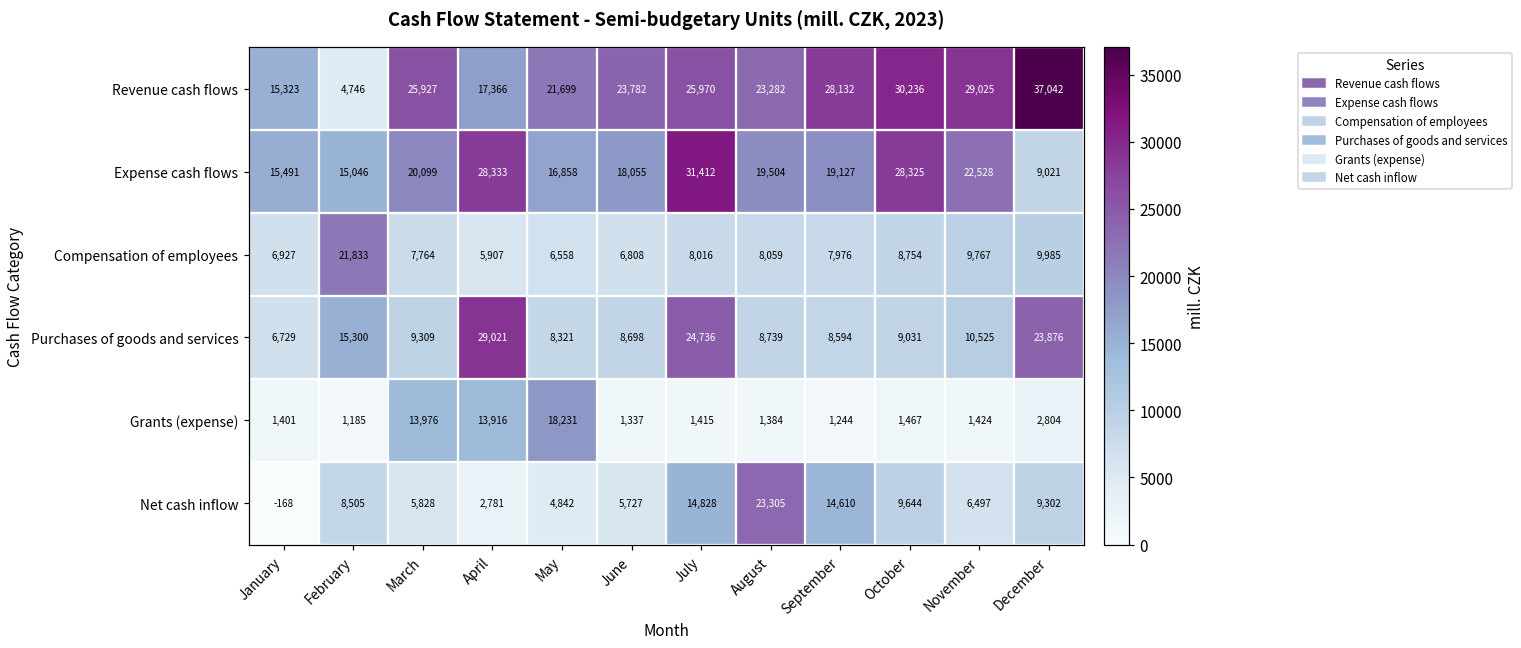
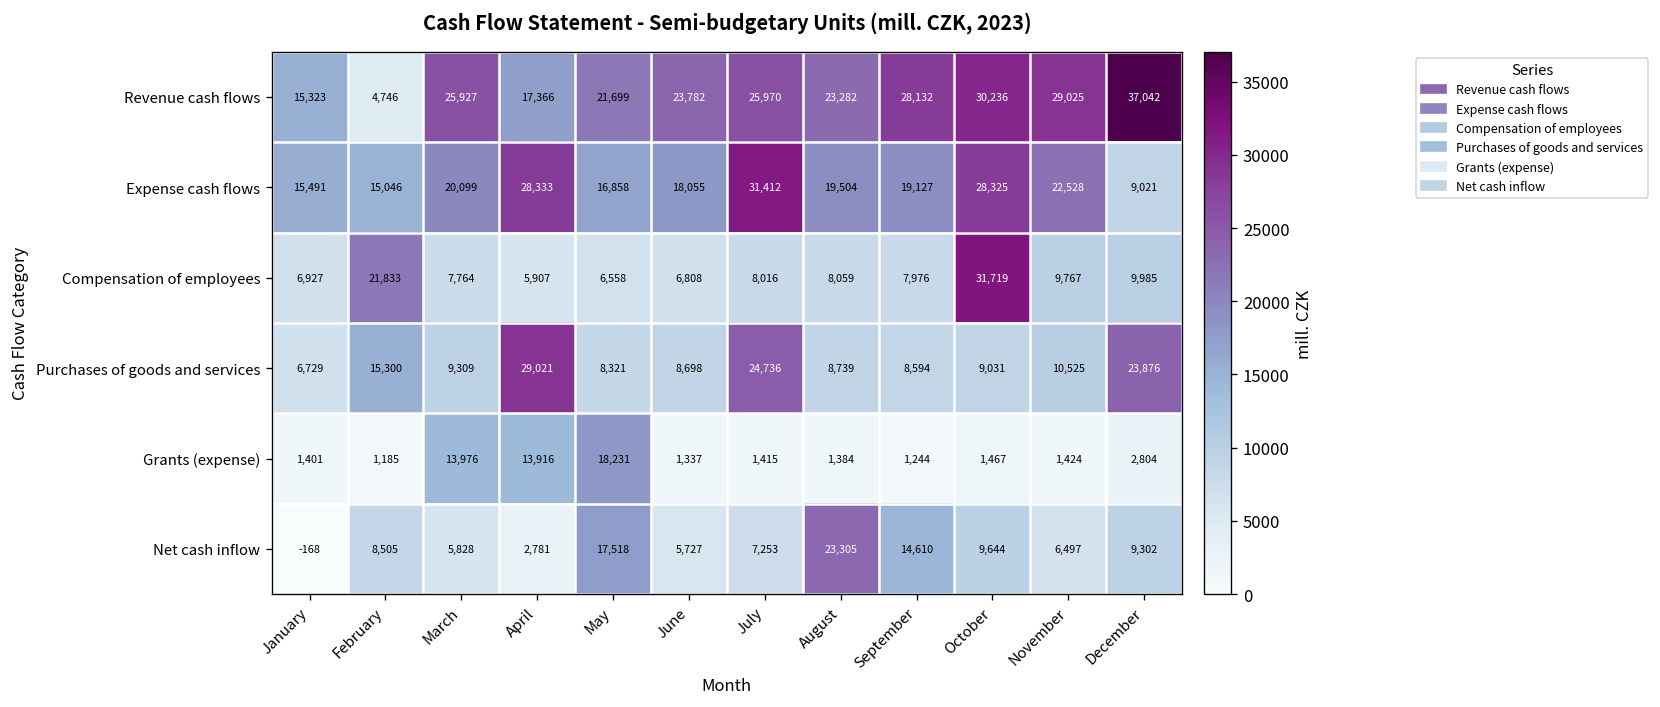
  {
    "Revenue cash flows": {
      "January": "15,323",
      "February": "4,746",
      "March": "25,927",
      "April": "17,366",
      "May": "21,699",
      "June": "23,782",
      "July": "25,970",
      "August": "23,282",
      "September": "28,132",
      "October": "30,236",
      "November": "29,025",
      "December": "37,042"
    },
    "Expense cash flows": {
      "January": "15,491",
      "February": "15,046",
      "March": "20,099",
      "April": "28,333",
      "May": "16,858",
      "June": "18,055",
      "July": "31,412",
      "August": "19,504",
      "September": "19,127",
      "October": "28,325",
      "November": "22,528",
      "December": "9,021"
    },
    "Compensation of employees": {
      "January": "6,927",
      "February": "21,833",
      "March": "7,764",
      "April": "5,907",
      "May": "6,558",
      "June": "6,808",
      "July": "8,016",
      "August": "8,059",
      "September": "7,976",
-     "October": "8,754",
+     "October": "31,719",
      "November": "9,767",
      "December": "9,985"
    },
    "Purchases of goods and services": {
      "January": "6,729",
      "February": "15,300",
      "March": "9,309",
      "April": "29,021",
      "May": "8,321",
      "June": "8,698",
      "July": "24,736",
      "August": "8,739",
      "September": "8,594",
      "October": "9,031",
      "November": "10,525",
      "December": "23,876"
    },
    "Grants (expense)": {
      "January": "1,401",
      "February": "1,185",
      "March": "13,976",
      "April": "13,916",
      "May": "18,231",
      "June": "1,337",
      "July": "1,415",
      "August": "1,384",
      "September": "1,244",
      "October": "1,467",
      "November": "1,424",
      "December": "2,804"
    },
    "Net cash inflow": {
      "January": "-168",
      "February": "8,505",
      "March": "5,828",
      "April": "2,781",
-     "May": "4,842",
+     "May": "17,518",
      "June": "5,727",
-     "July": "14,828",
+     "July": "7,253",
      "August": "23,305",
      "September": "14,610",
      "October": "9,644",
      "November": "6,497",
      "December": "9,302"
    }
  }
